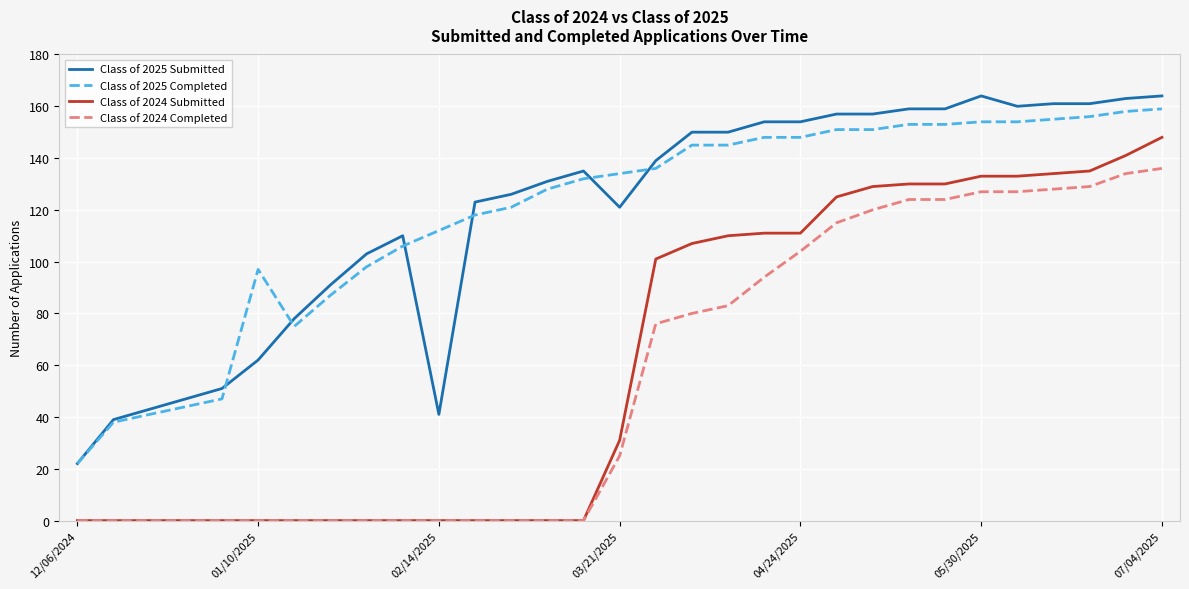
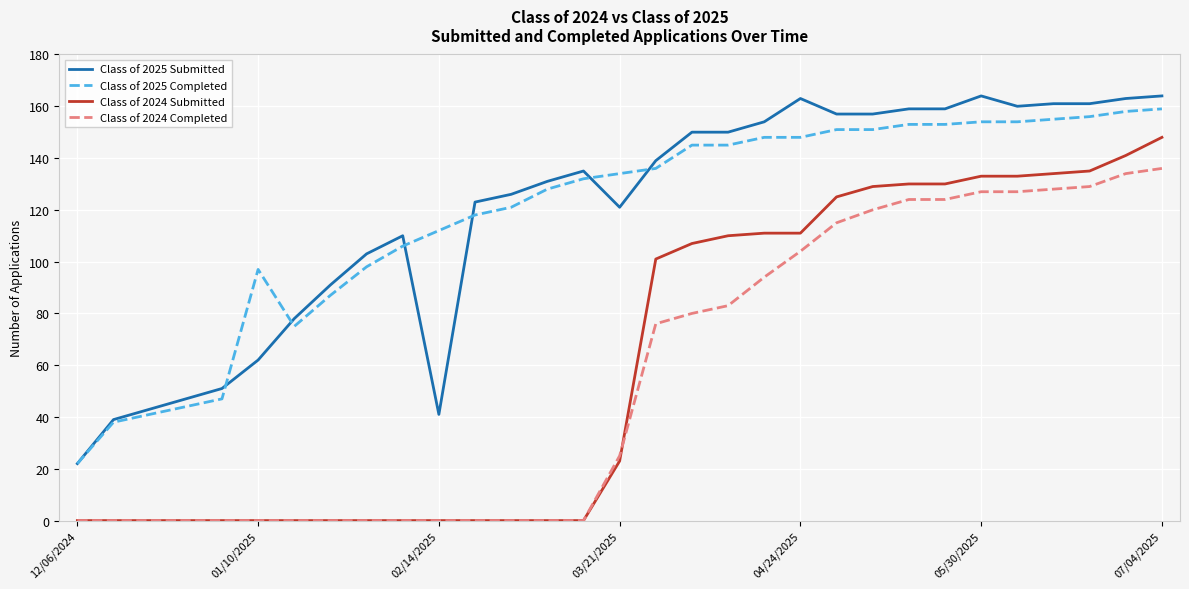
  {
    "Class of 2025 Submitted": {
      "01/10/2025": 62,
      "02/14/2025": 41,
      "03/21/2025": 121,
-     "04/24/2025": 154,
+     "04/24/2025": 163,
      "05/30/2025": 164,
      "07/04/2025": 164
    },
    "Class of 2025 Completed": {
      "01/10/2025": 97,
      "02/14/2025": 112,
      "03/21/2025": 134,
      "04/24/2025": 148,
      "05/30/2025": 154,
      "07/04/2025": 159
    },
    "Class of 2024 Submitted": {
-     "03/21/2025": 31,
+     "03/21/2025": 23,
      "04/24/2025": 111,
      "05/30/2025": 133,
      "07/04/2025": 148
    },
    "Class of 2024 Completed": {
      "03/21/2025": 25,
      "04/24/2025": 104,
      "05/30/2025": 127,
      "07/04/2025": 136
    }
  }
